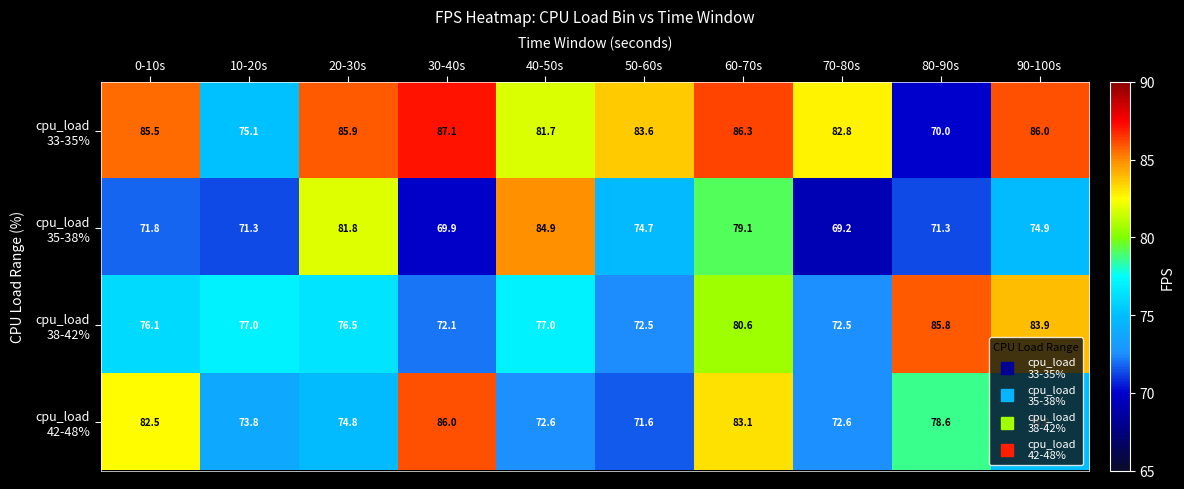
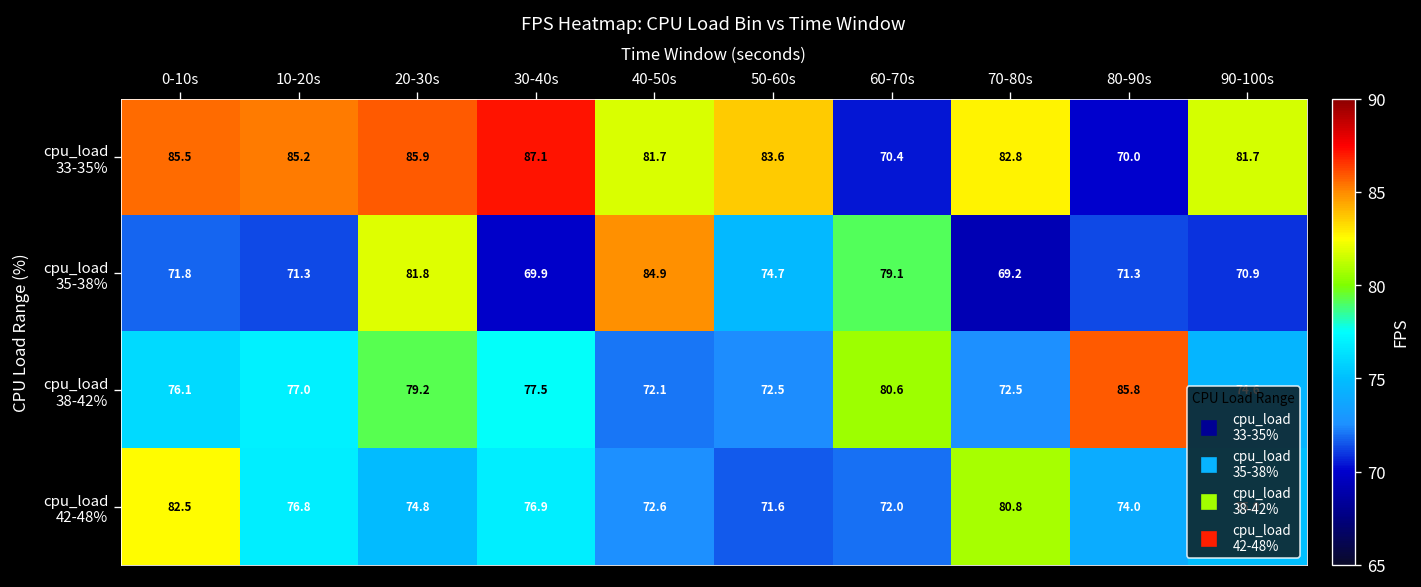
  {
    "cpu_load 33-35%": {
      "0-10s": 85.5,
-     "10-20s": 75.1,
+     "10-20s": 85.2,
      "20-30s": 85.9,
      "30-40s": 87.1,
      "40-50s": 81.7,
      "50-60s": 83.6,
-     "60-70s": 86.3,
+     "60-70s": 70.4,
      "70-80s": 82.8,
      "80-90s": 70.0,
-     "90-100s": 86.0
+     "90-100s": 81.7
    },
    "cpu_load 35-38%": {
      "0-10s": 71.8,
      "10-20s": 71.3,
      "20-30s": 81.8,
      "30-40s": 69.9,
      "40-50s": 84.9,
      "50-60s": 74.7,
      "60-70s": 79.1,
      "70-80s": 69.2,
      "80-90s": 71.3,
-     "90-100s": 74.9
+     "90-100s": 70.9
    },
    "cpu_load 38-42%": {
      "0-10s": 76.1,
      "10-20s": 77.0,
-     "20-30s": 76.5,
-     "30-40s": 72.1,
-     "40-50s": 77.0,
+     "20-30s": 79.2,
+     "30-40s": 77.5,
+     "40-50s": 72.1,
      "50-60s": 72.5,
      "60-70s": 80.6,
      "70-80s": 72.5,
      "80-90s": 85.8,
-     "90-100s": 83.9
+     "90-100s": 74.6
    },
    "cpu_load 42-48%": {
      "0-10s": 82.5,
-     "10-20s": 73.8,
+     "10-20s": 76.8,
      "20-30s": 74.8,
-     "30-40s": 86.0,
+     "30-40s": 76.9,
      "40-50s": 72.6,
      "50-60s": 71.6,
-     "60-70s": 83.1,
-     "70-80s": 72.6,
-     "80-90s": 78.6
+     "60-70s": 72.0,
+     "70-80s": 80.8,
+     "80-90s": 74.0
    }
  }
